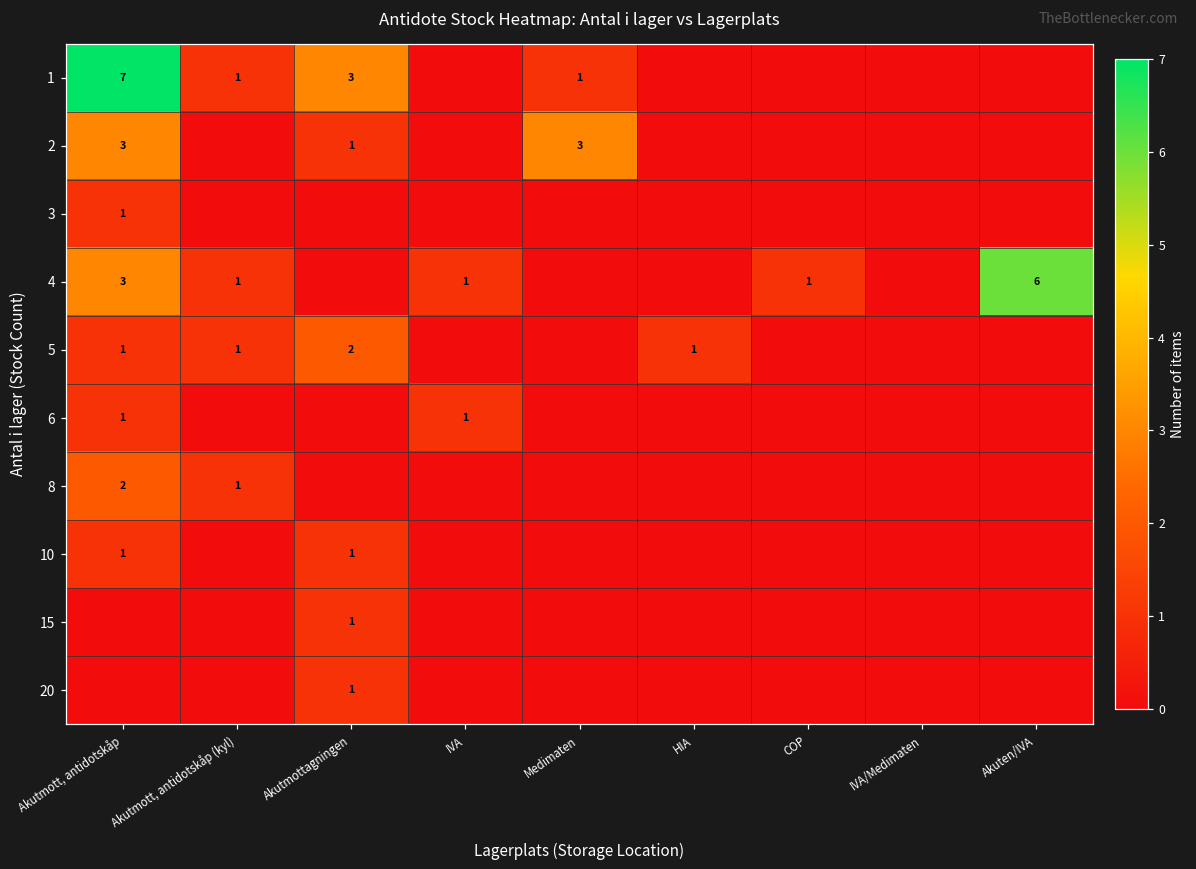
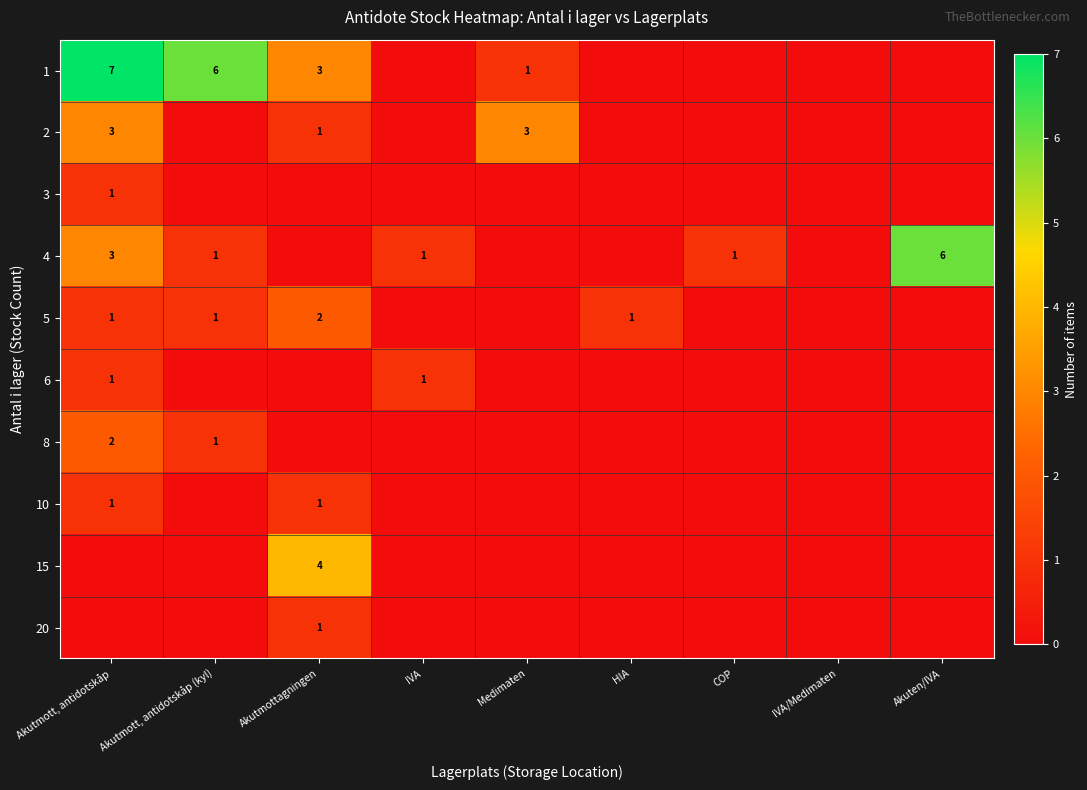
  {
    "1": {
      "Akutmott, antidotskåp": 7,
-     "Akutmott, antidotskåp (kyl)": 1,
+     "Akutmott, antidotskåp (kyl)": 6,
      "Akutmottagningen": 3,
      "Medimaten": 1
    },
    "2": {
      "Akutmott, antidotskåp": 3,
      "Akutmottagningen": 1,
      "Medimaten": 3
    },
    "3": {
      "Akutmott, antidotskåp": 1
    },
    "4": {
      "Akutmott, antidotskåp": 3,
      "Akutmott, antidotskåp (kyl)": 1,
      "IVA": 1,
      "COP": 1,
      "Akuten/IVA": 6
    },
    "5": {
      "Akutmott, antidotskåp": 1,
      "Akutmott, antidotskåp (kyl)": 1,
      "Akutmottagningen": 2,
      "HIA": 1
    },
    "6": {
      "Akutmott, antidotskåp": 1,
      "IVA": 1
    },
    "8": {
      "Akutmott, antidotskåp": 2,
      "Akutmott, antidotskåp (kyl)": 1
    },
    "10": {
      "Akutmott, antidotskåp": 1,
      "Akutmottagningen": 1
    },
    "15": {
-     "Akutmottagningen": 1
+     "Akutmottagningen": 4
    },
    "20": {
      "Akutmottagningen": 1
    }
  }
